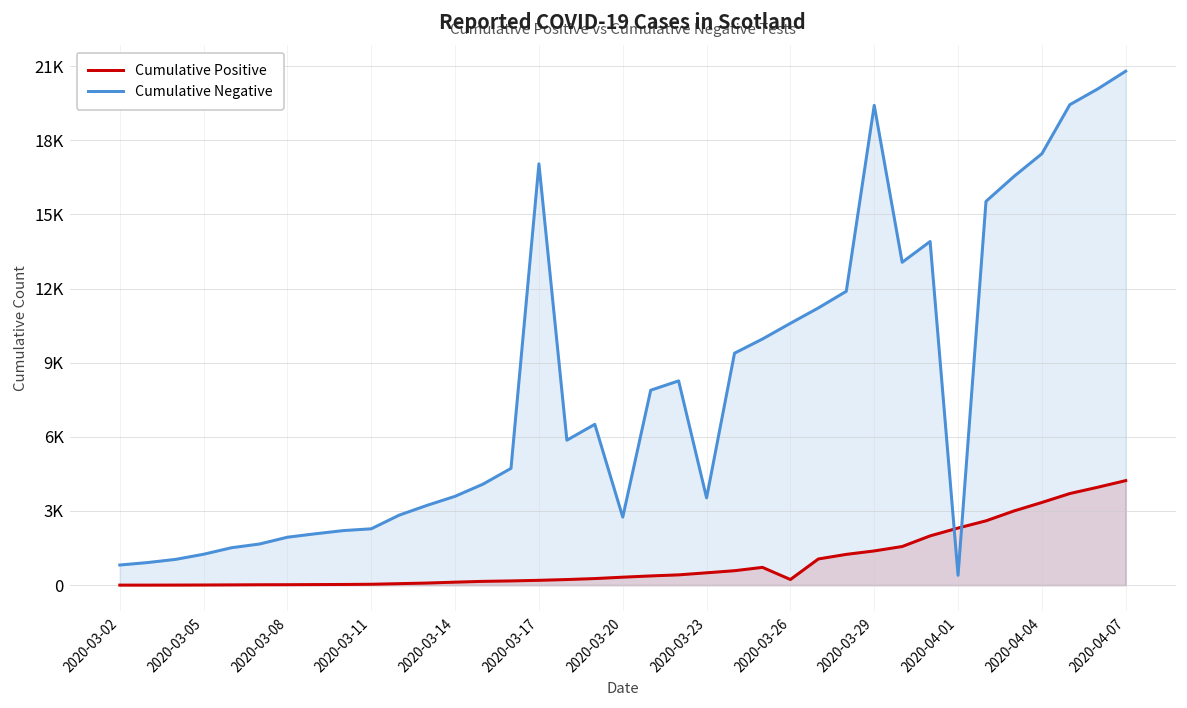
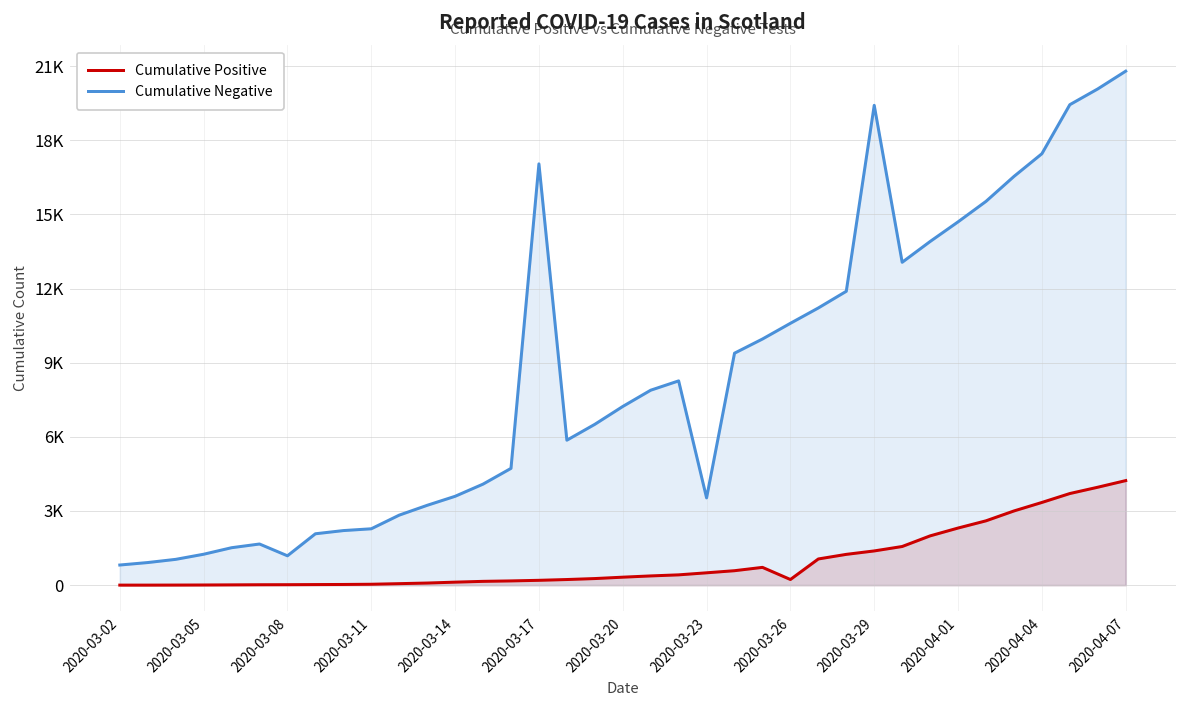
  {
    "Cumulative Positive": {
      "2020-03-02": 0,
      "2020-03-05": 0,
      "2020-03-08": 0,
      "2020-03-11": 0,
      "2020-03-14": 100,
      "2020-03-17": 200,
      "2020-03-20": 300,
      "2020-03-23": 500,
      "2020-03-26": 200,
      "2020-03-29": 1400,
      "2020-04-01": 2300,
      "2020-04-04": 3300,
      "2020-04-07": 4200
    },
    "Cumulative Negative": {
      "2020-03-02": 800,
      "2020-03-05": 1300,
-     "2020-03-08": 1900,
+     "2020-03-08": 1200,
      "2020-03-11": 2300,
      "2020-03-14": 3600,
      "2020-03-17": 17000,
-     "2020-03-20": 2800,
+     "2020-03-20": 7200,
      "2020-03-23": 3500,
      "2020-03-26": 10600,
      "2020-03-29": 19400,
-     "2020-04-01": 400,
+     "2020-04-01": 14700,
      "2020-04-04": 17500,
      "2020-04-07": 20800
    }
  }
